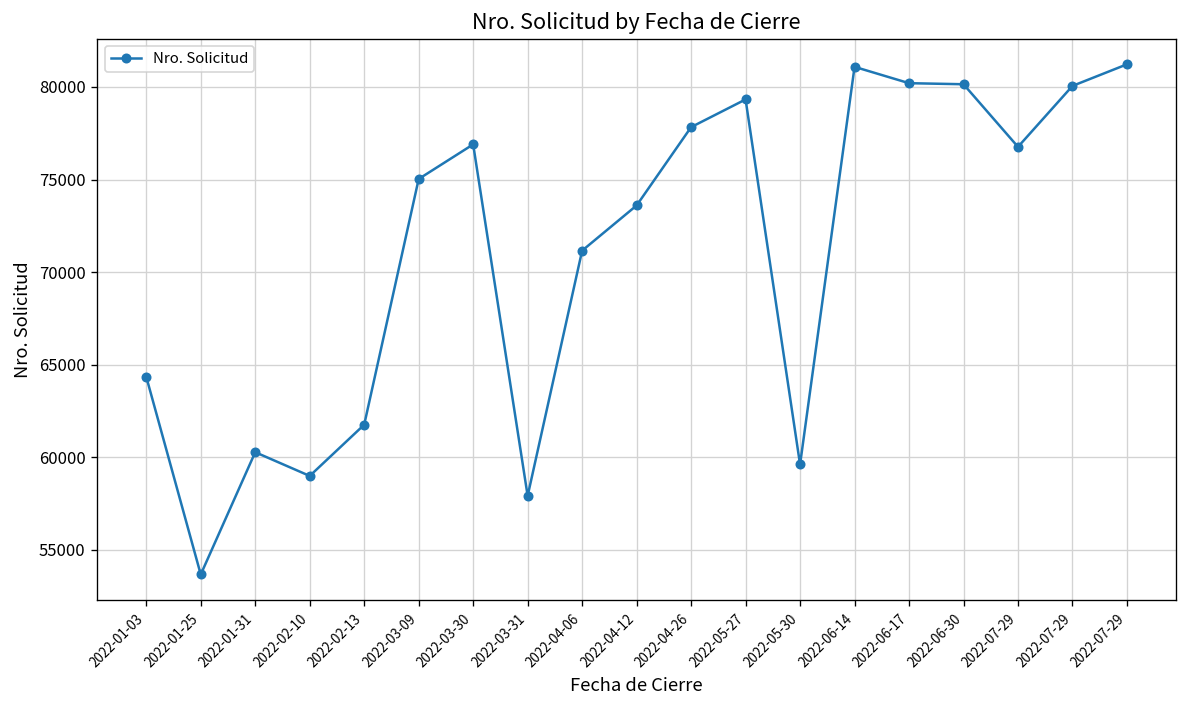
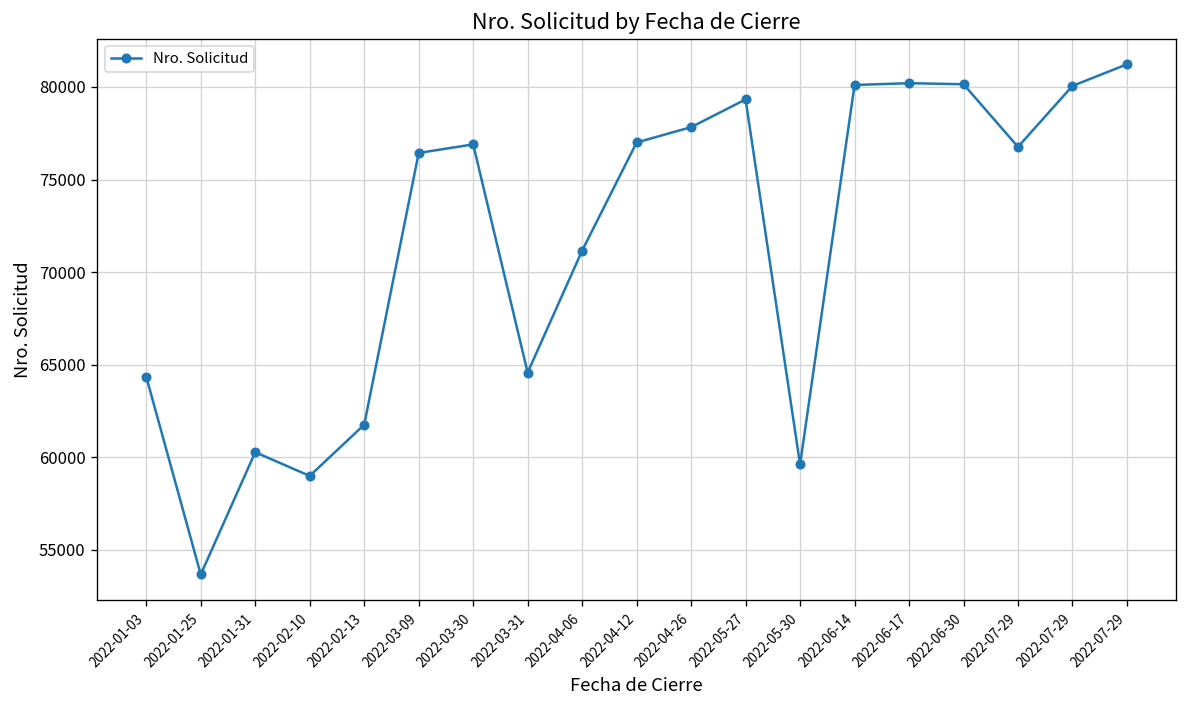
  {
    "2022-01-03": 64300,
    "2022-01-25": 53700,
    "2022-01-31": 60300,
    "2022-02-10": 59000,
    "2022-02-13": 61800,
-   "2022-03-09": 75000,
+   "2022-03-09": 76400,
    "2022-03-30": 76900,
-   "2022-03-31": 57900,
+   "2022-03-31": 64600,
    "2022-04-06": 71200,
-   "2022-04-12": 73600,
+   "2022-04-12": 77000,
    "2022-04-26": 77800,
    "2022-05-27": 79300,
    "2022-05-30": 59600,
-   "2022-06-14": 81100,
+   "2022-06-14": 80100,
    "2022-06-17": 80200,
    "2022-06-30": 80100
  }
